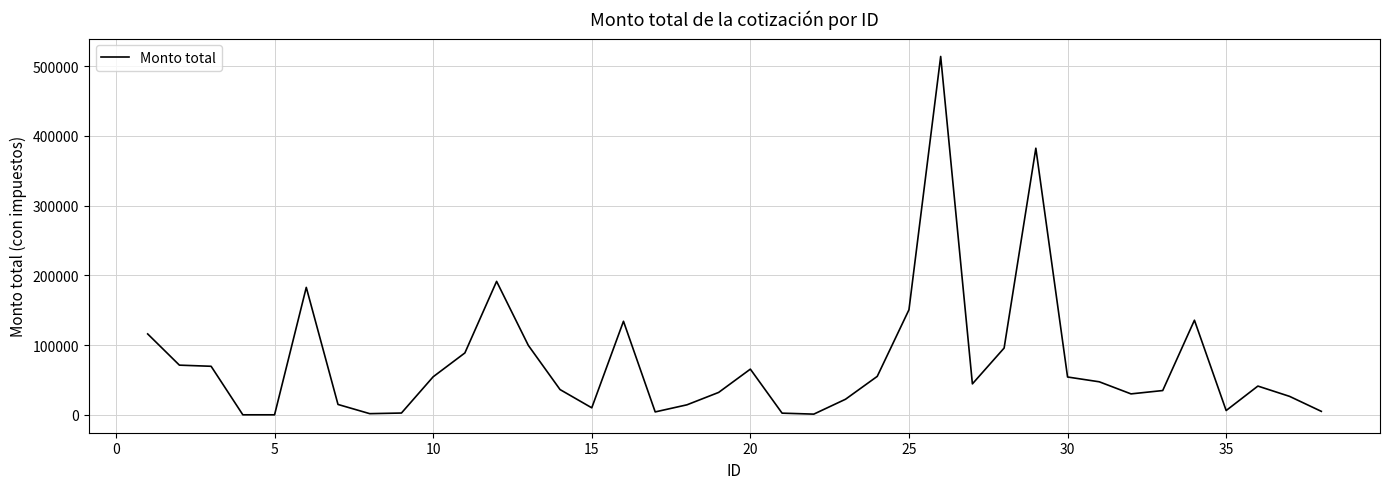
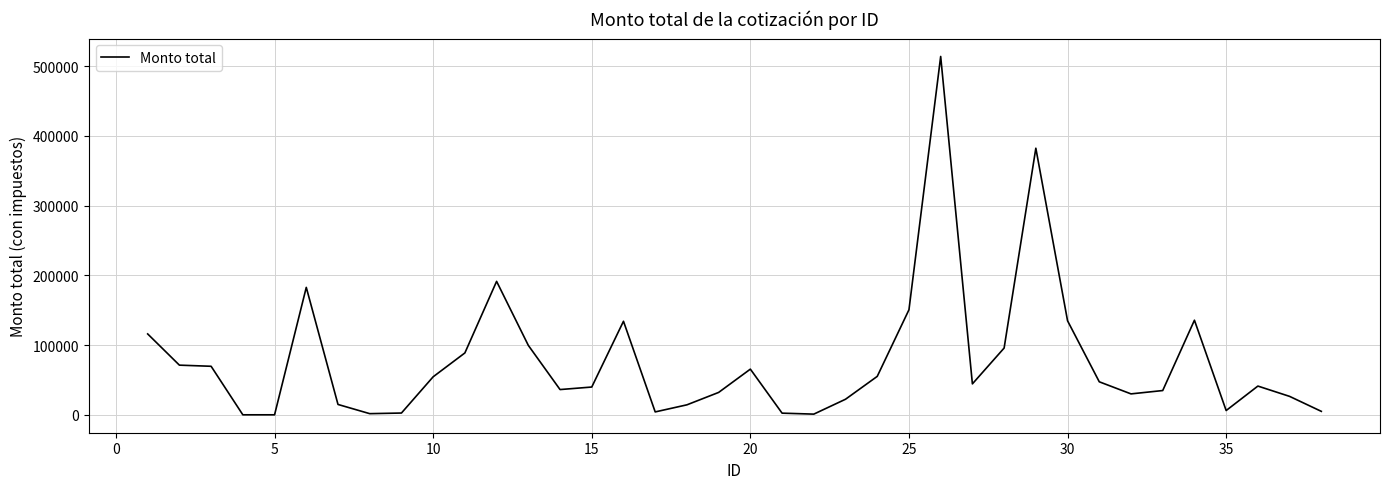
  {
    "5": 0,
    "10": 50000,
-   "15": 10000,
+   "15": 40000,
    "20": 70000,
    "25": 150000,
-   "30": 50000,
+   "30": 130000,
    "35": 10000
  }
